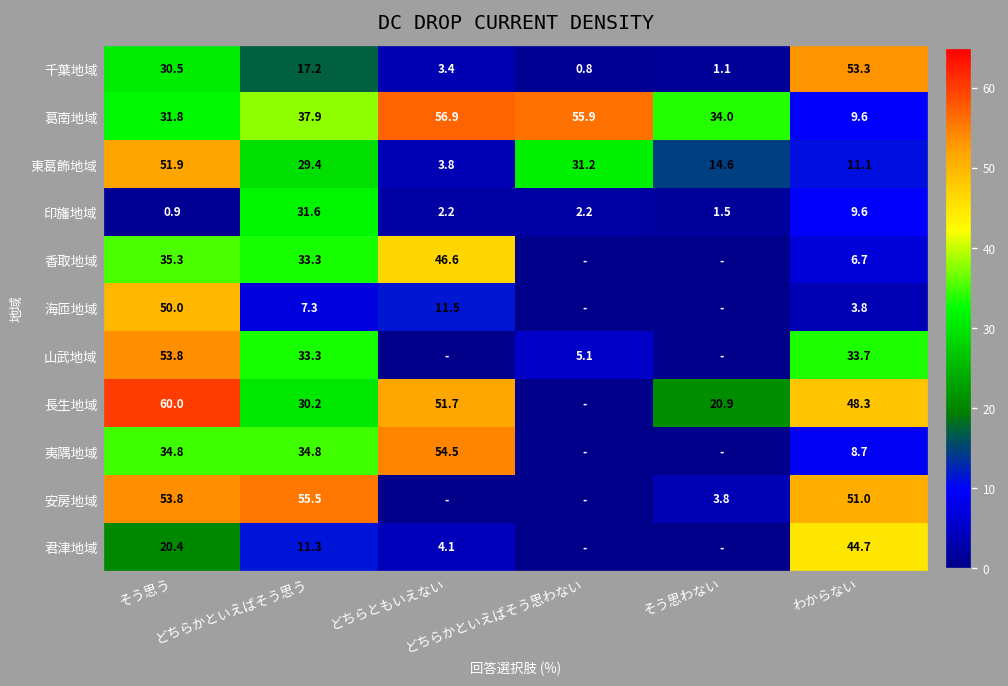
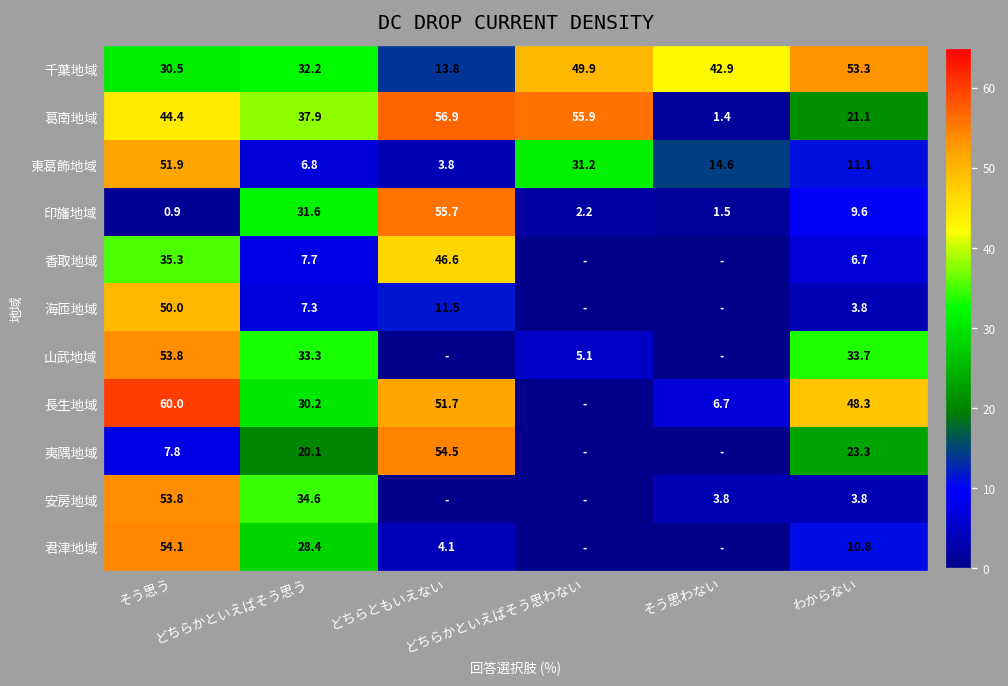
  {
    "千葉地域": {
      "そう思う": 30.5,
-     "どちらかといえばそう思う": 17.2,
-     "どちらともいえない": 3.4,
-     "どちらかといえばそう思わない": 0.8,
-     "そう思わない": 1.1,
+     "どちらかといえばそう思う": 32.2,
+     "どちらともいえない": 13.8,
+     "どちらかといえばそう思わない": 49.9,
+     "そう思わない": 42.9,
      "わからない": 53.3
    },
    "葛南地域": {
-     "そう思う": 31.8,
+     "そう思う": 44.4,
      "どちらかといえばそう思う": 37.9,
      "どちらともいえない": 56.9,
      "どちらかといえばそう思わない": 55.9,
-     "そう思わない": 34.0,
-     "わからない": 9.6
+     "そう思わない": 1.4,
+     "わからない": 21.1
    },
    "東葛飾地域": {
      "そう思う": 51.9,
-     "どちらかといえばそう思う": 29.4,
+     "どちらかといえばそう思う": 6.8,
      "どちらともいえない": 3.8,
      "どちらかといえばそう思わない": 31.2,
      "そう思わない": 14.6,
      "わからない": 11.1
    },
    "印旛地域": {
      "そう思う": 0.9,
      "どちらかといえばそう思う": 31.6,
-     "どちらともいえない": 2.2,
+     "どちらともいえない": 55.7,
      "どちらかといえばそう思わない": 2.2,
      "そう思わない": 1.5,
      "わからない": 9.6
    },
    "香取地域": {
      "そう思う": 35.3,
-     "どちらかといえばそう思う": 33.3,
+     "どちらかといえばそう思う": 7.7,
      "どちらともいえない": 46.6,
      "わからない": 6.7
    },
    "海匝地域": {
      "そう思う": 50.0,
      "どちらかといえばそう思う": 7.3,
      "どちらともいえない": 11.5,
      "わからない": 3.8
    },
    "山武地域": {
      "そう思う": 53.8,
      "どちらかといえばそう思う": 33.3,
      "どちらかといえばそう思わない": 5.1,
      "わからない": 33.7
    },
    "長生地域": {
      "そう思う": 60.0,
      "どちらかといえばそう思う": 30.2,
      "どちらともいえない": 51.7,
-     "そう思わない": 20.9,
+     "そう思わない": 6.7,
      "わからない": 48.3
    },
    "夷隅地域": {
-     "そう思う": 34.8,
-     "どちらかといえばそう思う": 34.8,
+     "そう思う": 7.8,
+     "どちらかといえばそう思う": 20.1,
      "どちらともいえない": 54.5,
-     "わからない": 8.7
+     "わからない": 23.3
    },
    "安房地域": {
      "そう思う": 53.8,
-     "どちらかといえばそう思う": 55.5,
+     "どちらかといえばそう思う": 34.6,
      "そう思わない": 3.8,
-     "わからない": 51.0
+     "わからない": 3.8
    },
    "君津地域": {
-     "そう思う": 20.4,
-     "どちらかといえばそう思う": 11.3,
+     "そう思う": 54.1,
+     "どちらかといえばそう思う": 28.4,
      "どちらともいえない": 4.1,
-     "わからない": 44.7
+     "わからない": 10.8
    }
  }
